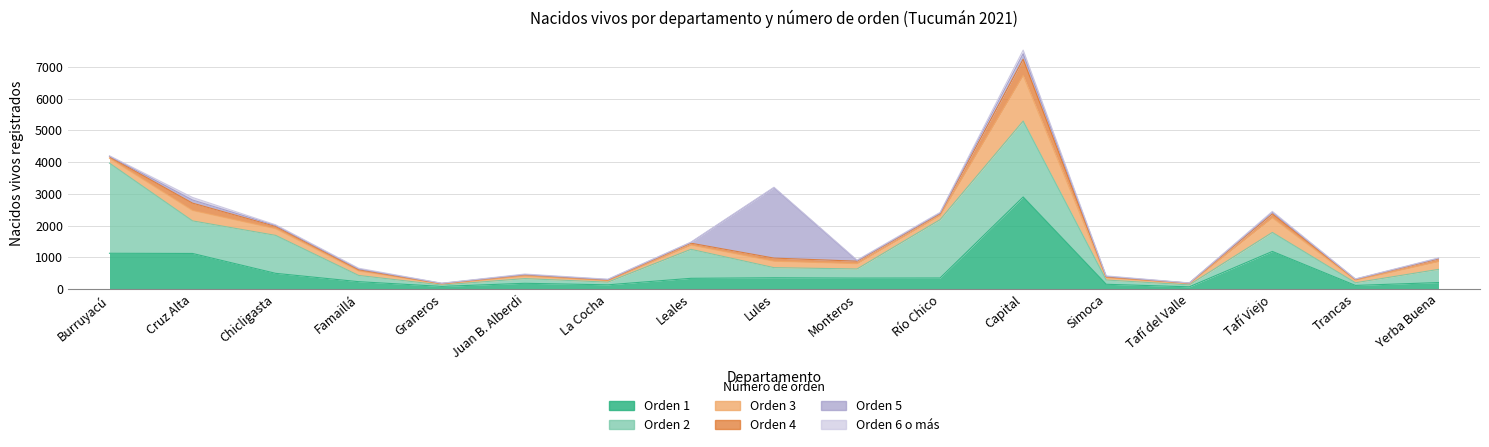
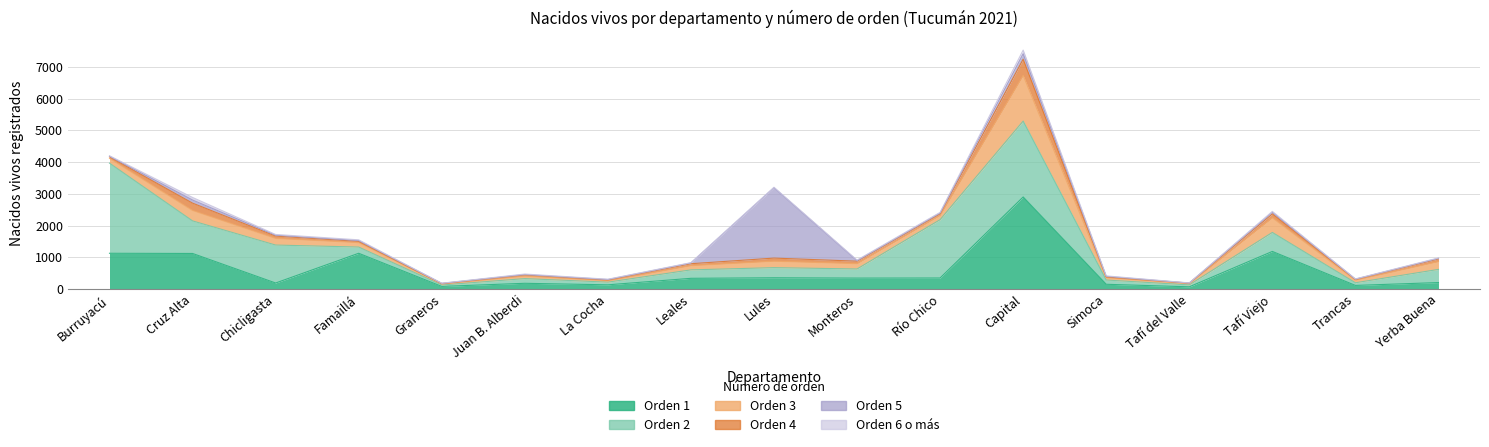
  {
    "Orden 1": {
      "Burruyacú": 1100,
      "Cruz Alta": 1100,
-     "Chicligasta": 500,
-     "Famaillá": 200,
+     "Chicligasta": 200,
+     "Famaillá": 1100,
      "Juan B. Alberdi": 200,
      "La Cocha": 100,
      "Leales": 300,
      "Lules": 400,
      "Monteros": 300,
      "Río Chico": 300,
      "Capital": 2900,
      "Simoca": 100,
      "Tafí Viejo": 1200,
      "Trancas": 100,
      "Yerba Buena": 200
    },
    "Orden 2": {
      "Burruyacú": 2800,
      "Cruz Alta": 1000,
      "Chicligasta": 1200,
      "Famaillá": 200,
      "Juan B. Alberdi": 100,
-     "Leales": 900,
+     "Leales": 300,
      "Lules": 300,
      "Monteros": 300,
      "Río Chico": 1800,
      "Capital": 2400,
      "Tafí Viejo": 600,
      "Trancas": 100,
      "Yerba Buena": 400
    },
    "Orden 3": {
      "Cruz Alta": 300,
      "Lules": 200,
      "Capital": 1400,
      "Tafí Viejo": 500,
      "Yerba Buena": 200
    },
    "Orden 4": {
      "Cruz Alta": 200,
      "Lules": 100,
      "Capital": 500
    },
    "Orden 5": {
      "Cruz Alta": 100,
      "Capital": 200
    },
    "Orden 6 o más": {
      "Cruz Alta": 100,
      "Capital": 100
    }
  }
